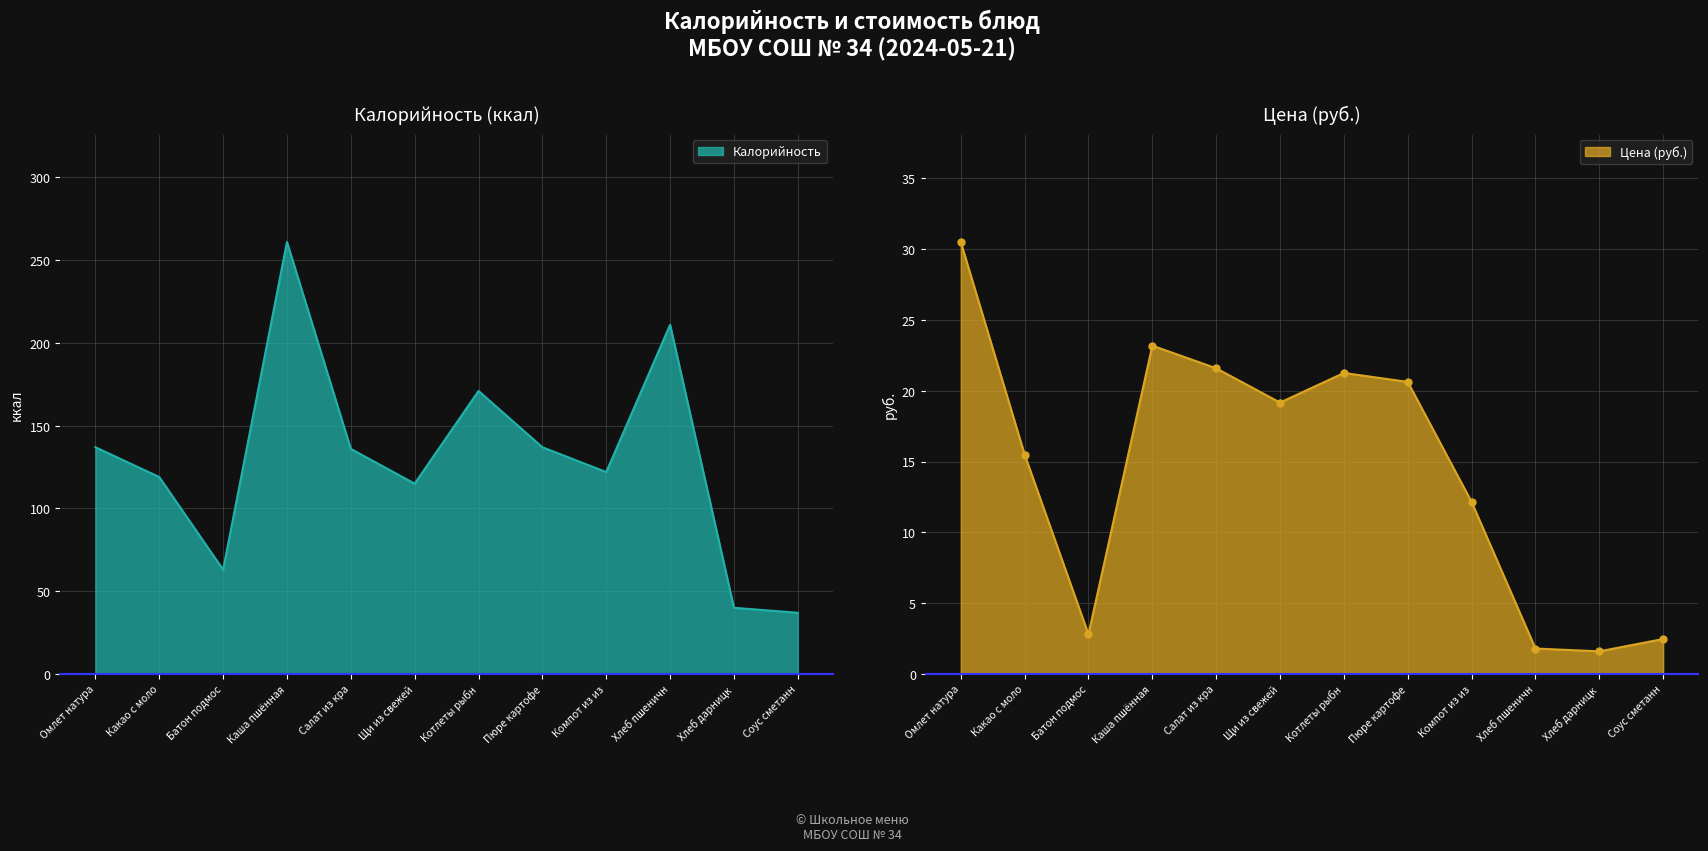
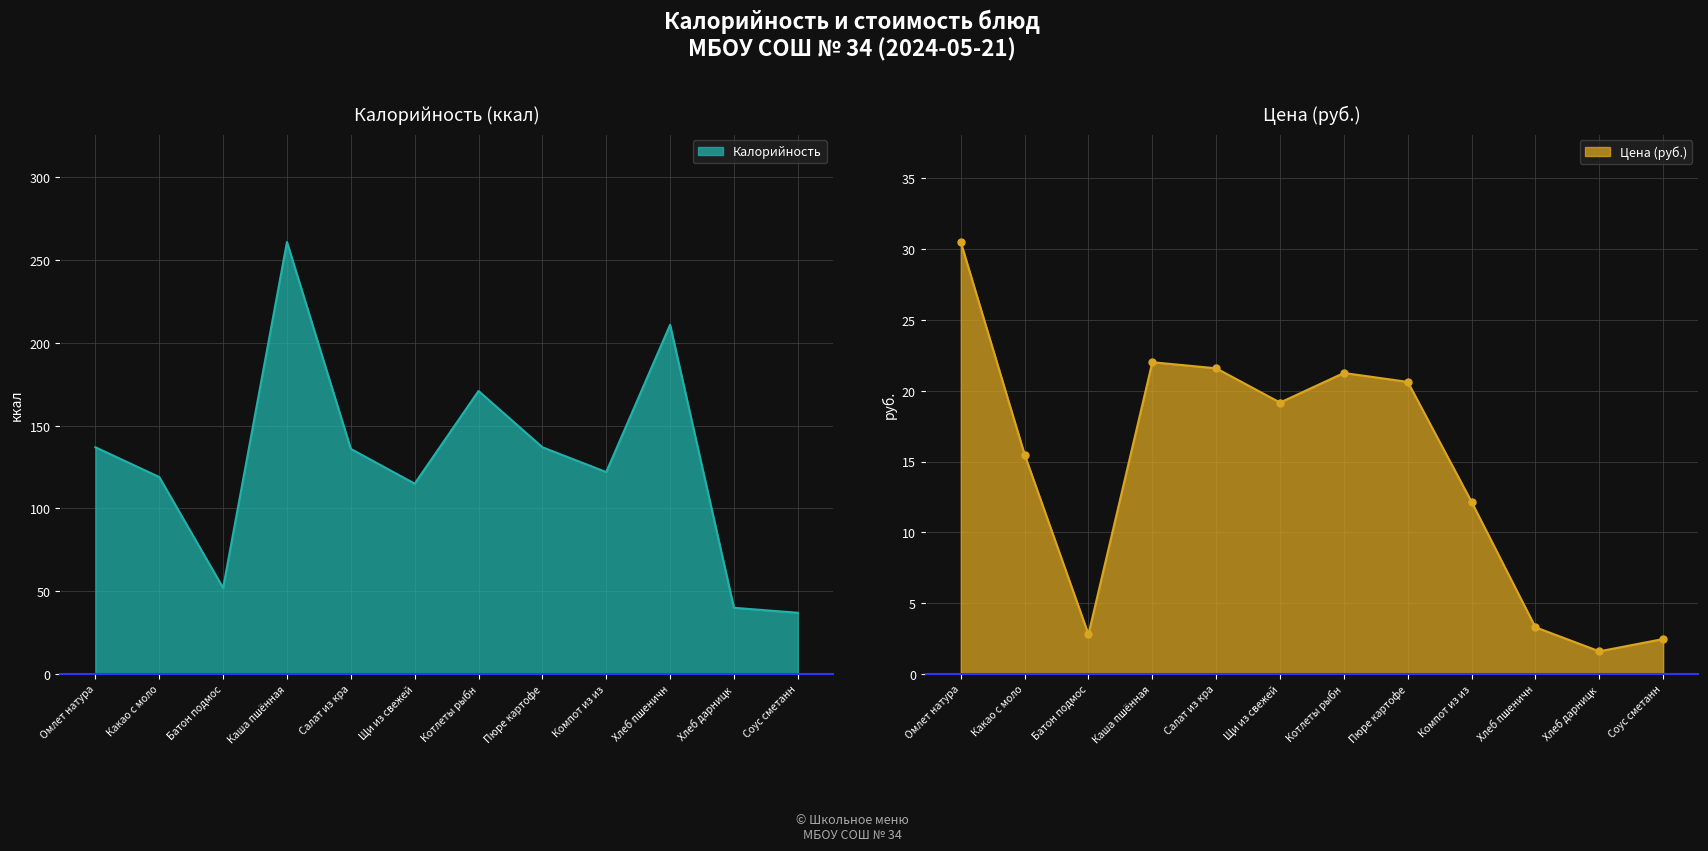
  {
    "Калорийность (ккал)": {
      "Омлет натура": 137,
      "Какао с моло": 119,
-     "Батон подмос": 63,
+     "Батон подмос": 52,
      "Каша пшённая": 261,
      "Салат из кра": 136,
      "Щи из свежей": 115,
      "Котлеты рыбн": 171,
      "Пюре картофе": 137,
      "Компот из из": 122,
      "Хлеб пшеничн": 211,
      "Хлеб дарницк": 40,
      "Соус сметанн": 37
    },
    "Цена (руб.)": {
      "Омлет натура": 30.5,
      "Какао с моло": 15.5,
      "Батон подмос": 2.8,
-     "Каша пшённая": 23.2,
+     "Каша пшённая": 22.0,
      "Салат из кра": 21.6,
      "Щи из свежей": 19.2,
      "Котлеты рыбн": 21.3,
      "Пюре картофе": 20.6,
      "Компот из из": 12.2,
-     "Хлеб пшеничн": 1.8,
+     "Хлеб пшеничн": 3.3,
      "Хлеб дарницк": 1.6,
      "Соус сметанн": 2.5
    }
  }
